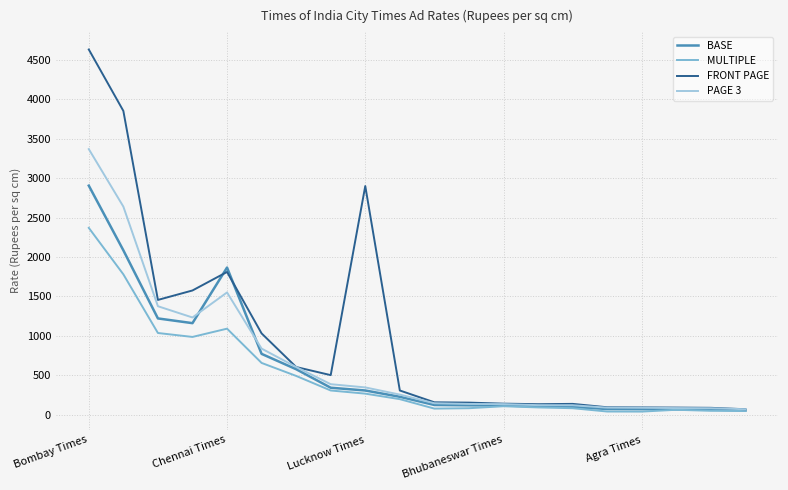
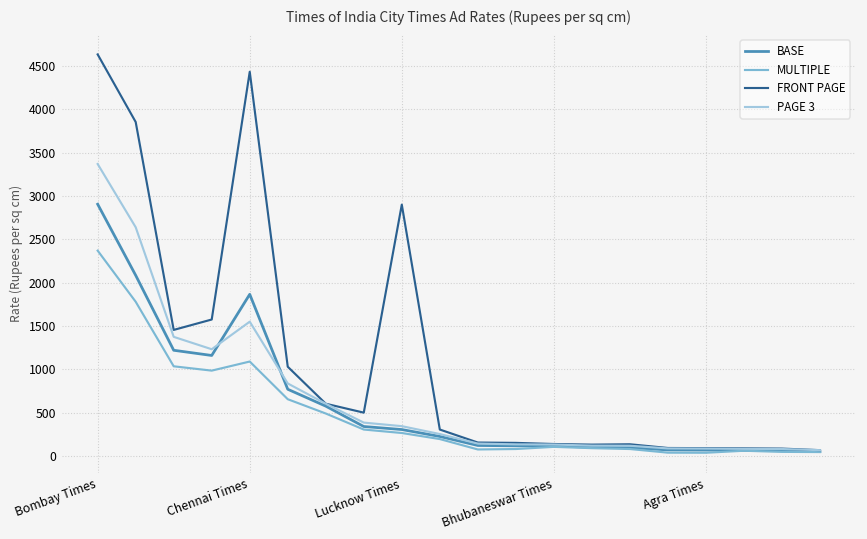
  {
    "BASE": {
      "Bombay Times": 2900,
      "Chennai Times": 1900,
      "Lucknow Times": 300
    },
    "FRONT PAGE": {
      "Bombay Times": 4600,
-     "Chennai Times": 1800,
+     "Chennai Times": 4400,
      "Lucknow Times": 2900
    }
  }
